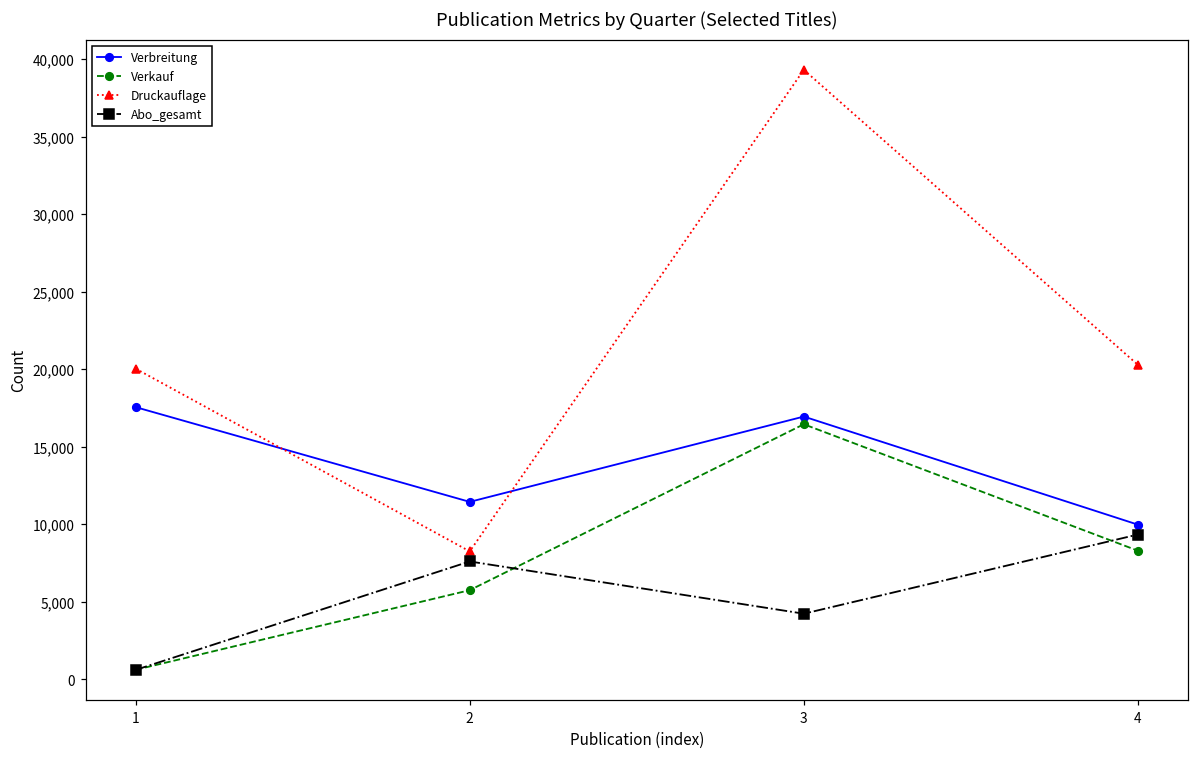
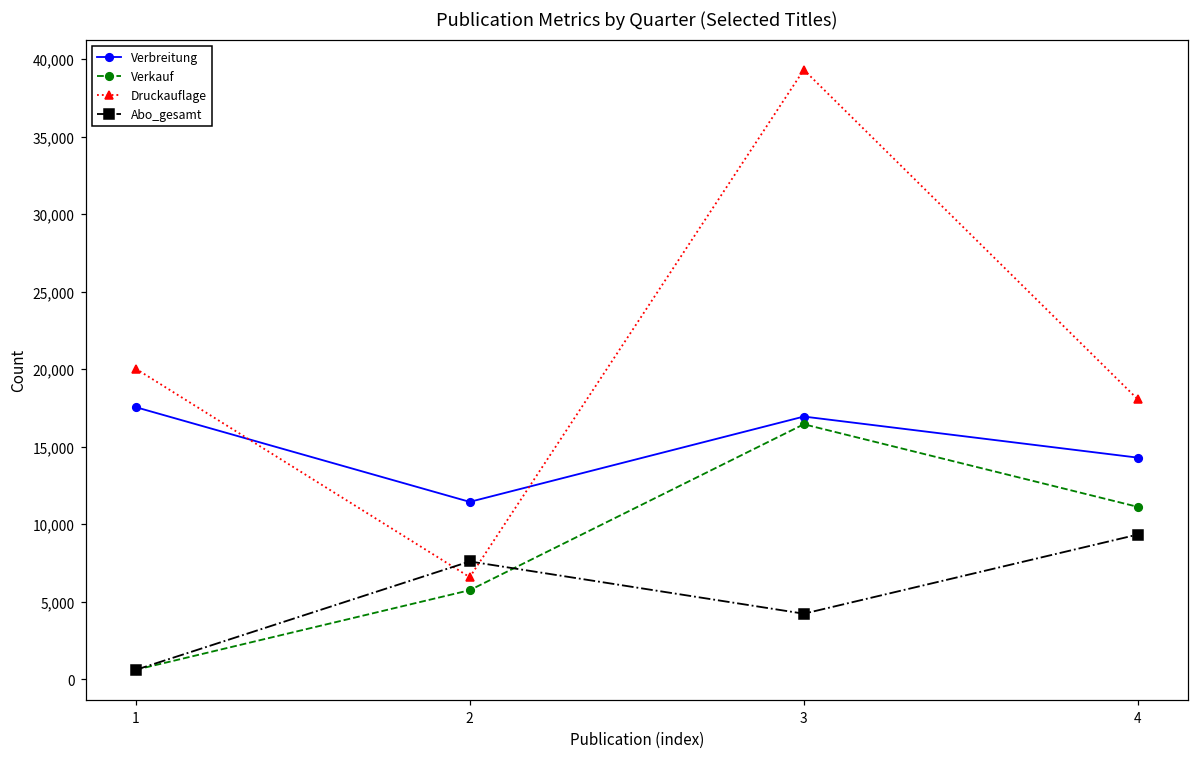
  {
    "Verbreitung": {
      "1": "17,600",
      "2": "11,400",
      "3": "16,900",
-     "4": "10,000"
+     "4": "14,300"
    },
    "Verkauf": {
      "2": "5,700",
      "3": "16,400",
-     "4": "8,300"
+     "4": "11,100"
    },
    "Druckauflage": {
      "1": "20,000",
-     "2": "8,300",
+     "2": "6,600",
      "3": "39,300",
-     "4": "20,300"
+     "4": "18,000"
    },
    "Abo_gesamt": {
      "2": "7,600",
      "3": "4,200",
      "4": "9,300"
    }
  }
